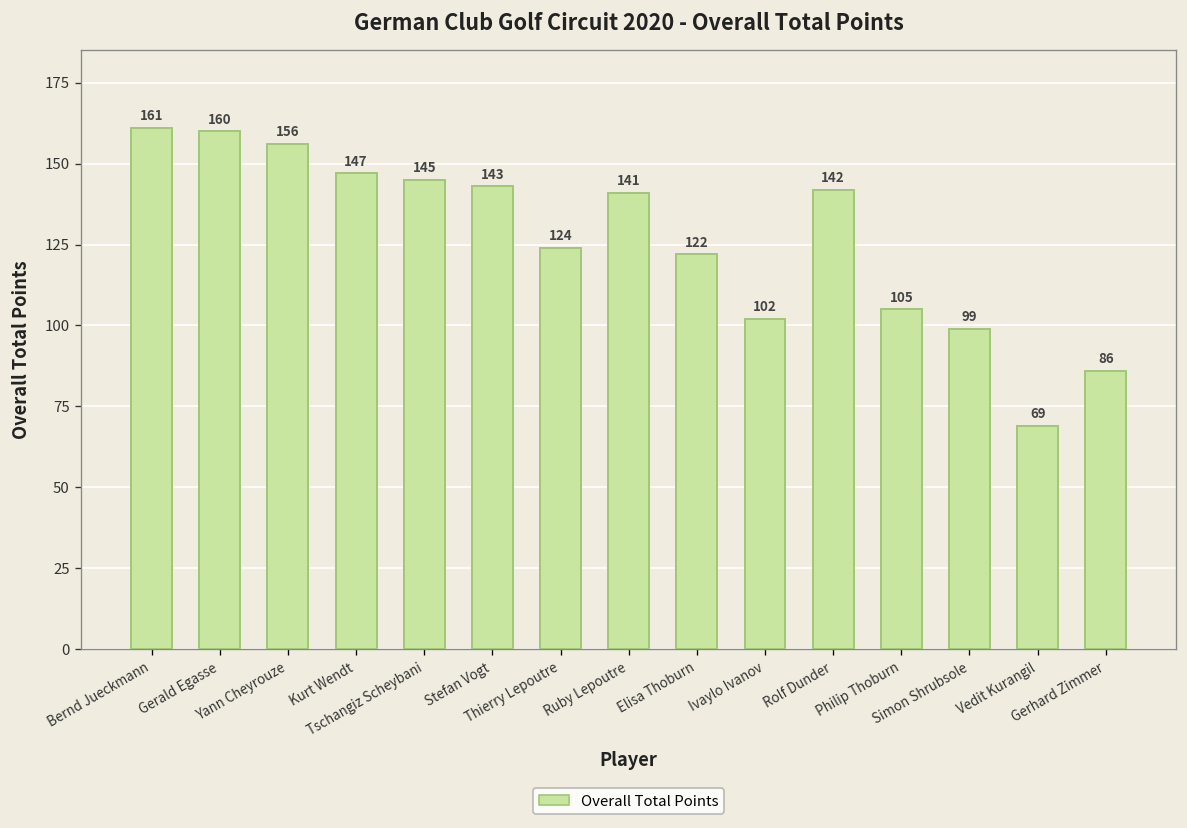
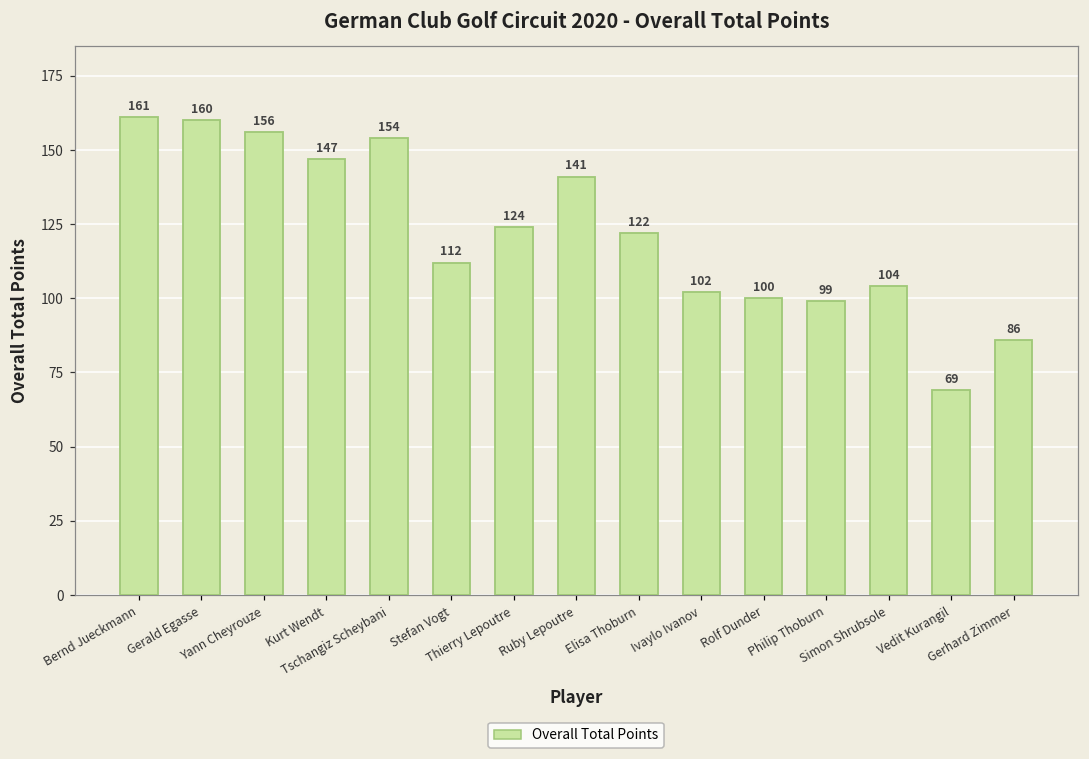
  {
    "Bernd Jueckmann": 161,
    "Gerald Egasse": 160,
    "Yann Cheyrouze": 156,
    "Kurt Wendt": 147,
-   "Tschangiz Scheybani": 145,
-   "Stefan Vogt": 143,
+   "Tschangiz Scheybani": 154,
+   "Stefan Vogt": 112,
    "Thierry Lepoutre": 124,
    "Ruby Lepoutre": 141,
    "Elisa Thoburn": 122,
    "Ivaylo Ivanov": 102,
-   "Rolf Dunder": 142,
-   "Philip Thoburn": 105,
-   "Simon Shrubsole": 99,
+   "Rolf Dunder": 100,
+   "Philip Thoburn": 99,
+   "Simon Shrubsole": 104,
    "Vedit Kurangil": 69,
    "Gerhard Zimmer": 86
  }
